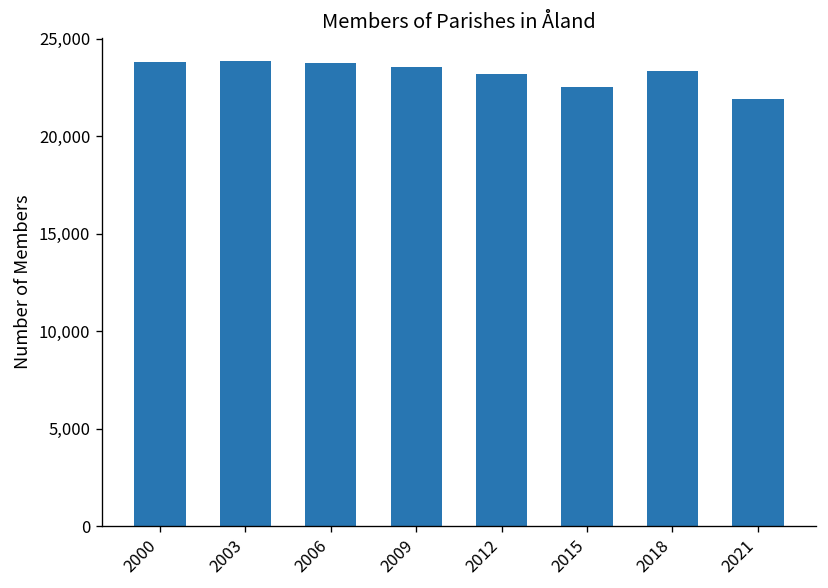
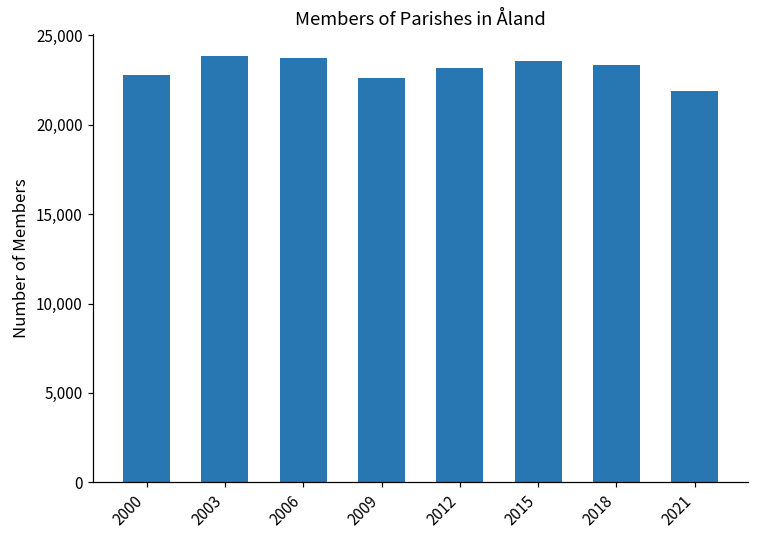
  {
-   "2000": "23,800",
+   "2000": "22,800",
    "2003": "23,900",
    "2006": "23,800",
-   "2009": "23,500",
+   "2009": "22,600",
    "2012": "23,200",
-   "2015": "22,500",
+   "2015": "23,600",
    "2018": "23,300",
    "2021": "21,900"
  }
